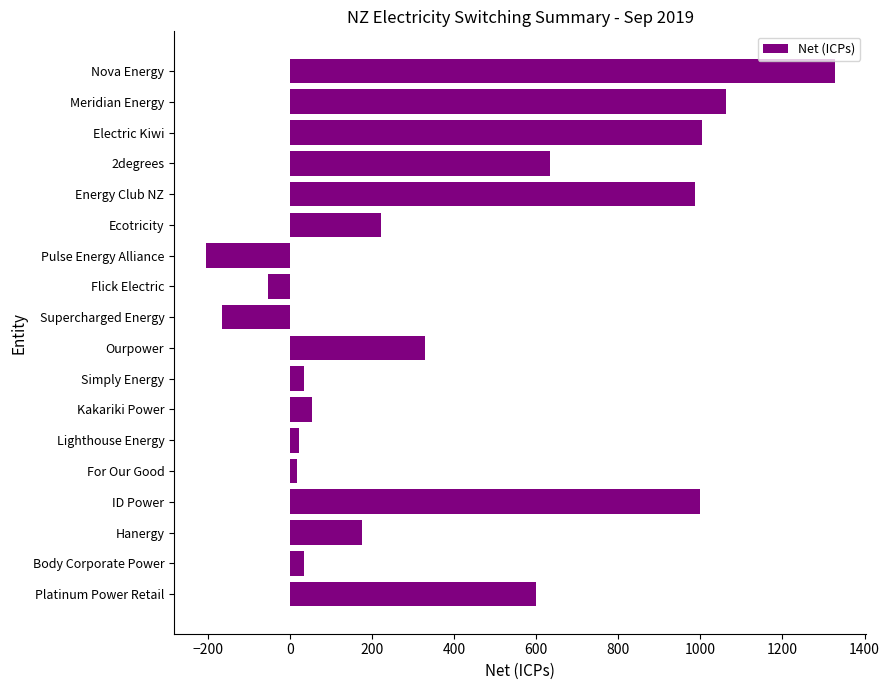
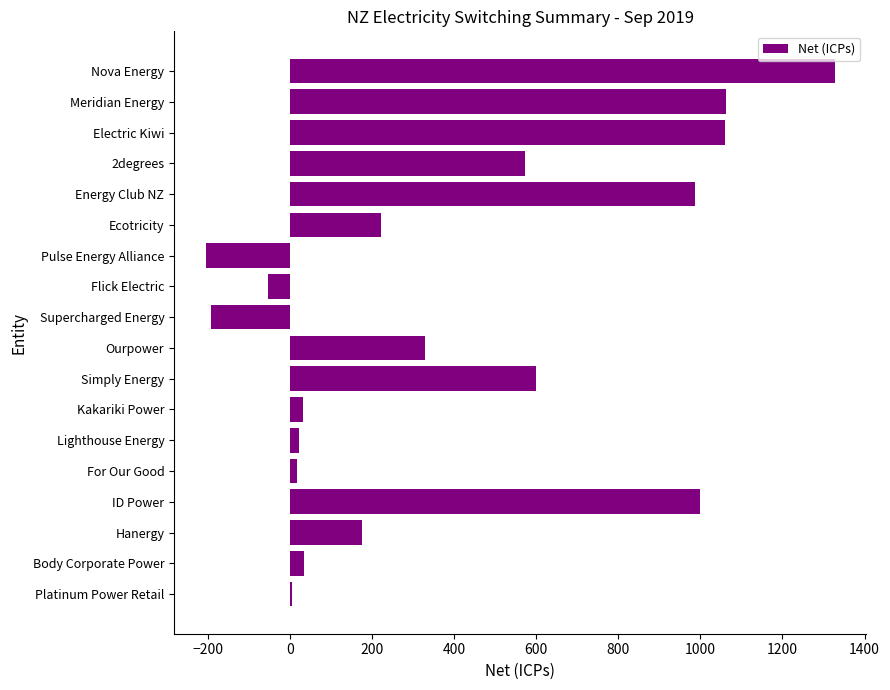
  {
    "Nova Energy": 1330,
    "Meridian Energy": 1060,
-   "Electric Kiwi": 1010,
-   "2degrees": 630,
+   "Electric Kiwi": 1060,
+   "2degrees": 570,
    "Energy Club NZ": 990,
    "Ecotricity": 220,
    "Pulse Energy Alliance": -210,
    "Flick Electric": -50,
-   "Supercharged Energy": -170,
+   "Supercharged Energy": -190,
    "Ourpower": 330,
-   "Simply Energy": 30,
-   "Kakariki Power": 60,
+   "Simply Energy": 600,
+   "Kakariki Power": 30,
    "Lighthouse Energy": 20,
    "For Our Good": 20,
    "ID Power": 1000,
    "Hanergy": 180,
    "Body Corporate Power": 30,
-   "Platinum Power Retail": 600
+   "Platinum Power Retail": 10
  }
